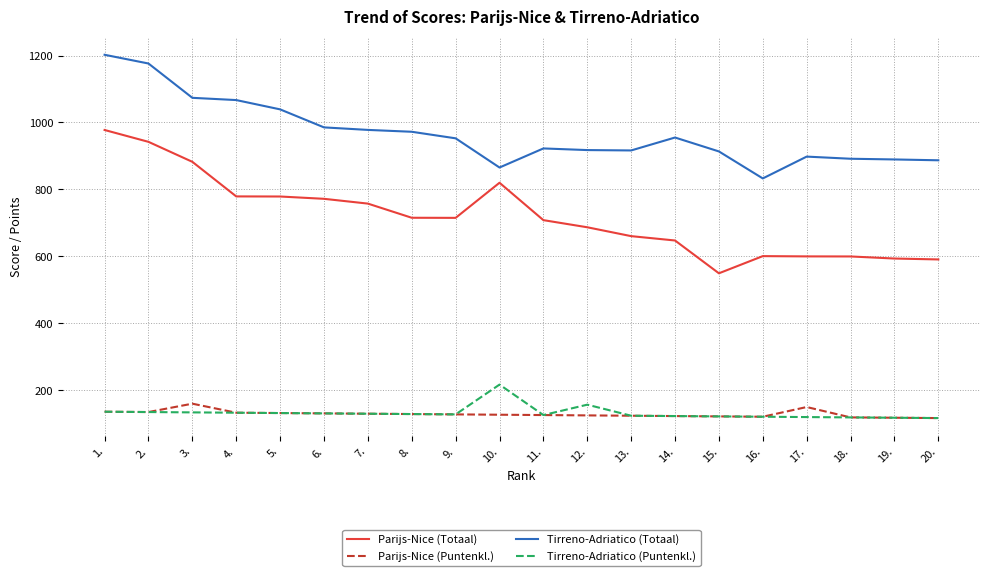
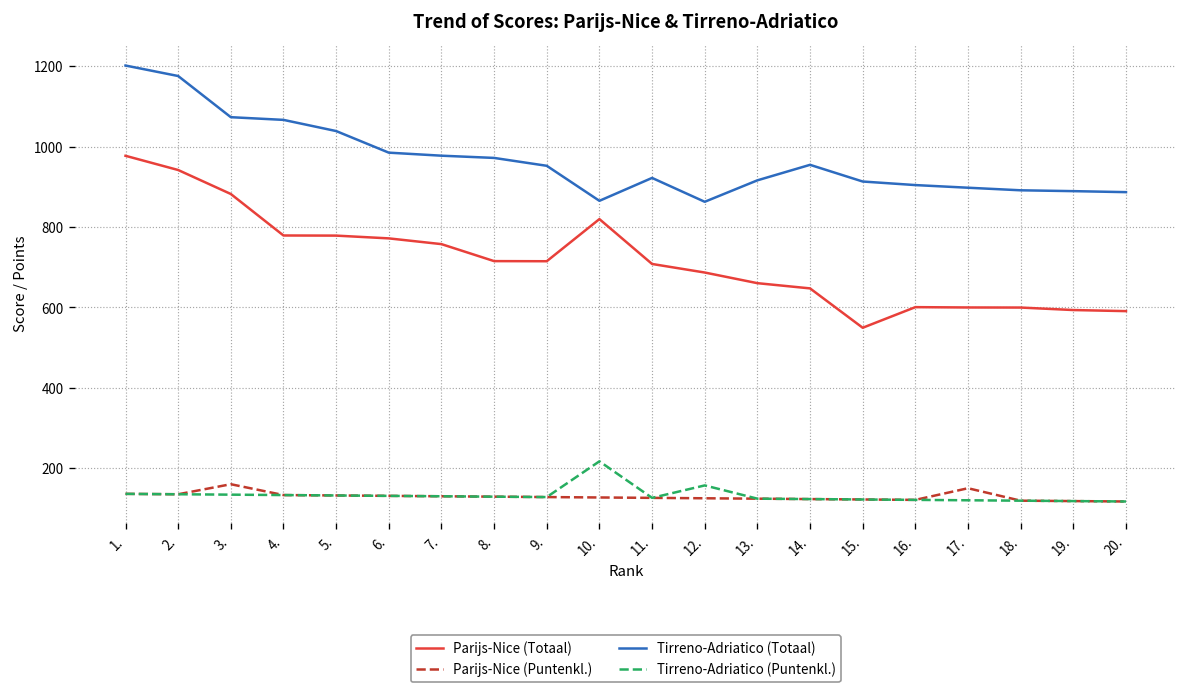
  {
    "Tirreno-Adriatico (Totaal)": {
      "1.": 1200,
      "2.": 1180,
      "3.": 1070,
      "4.": 1070,
      "5.": 1040,
      "6.": 990,
      "7.": 980,
      "8.": 970,
      "9.": 950,
      "10.": 870,
      "11.": 920,
-     "12.": 920,
+     "12.": 860,
      "13.": 920,
      "14.": 960,
      "15.": 910,
-     "16.": 830,
+     "16.": 900,
      "17.": 900,
      "18.": 890,
      "19.": 890,
      "20.": 890
    },
    "Tirreno-Adriatico (Puntenkl.)": {
      "3.": 130,
      "10.": 220,
      "12.": 160,
      "17.": 120
    }
  }
